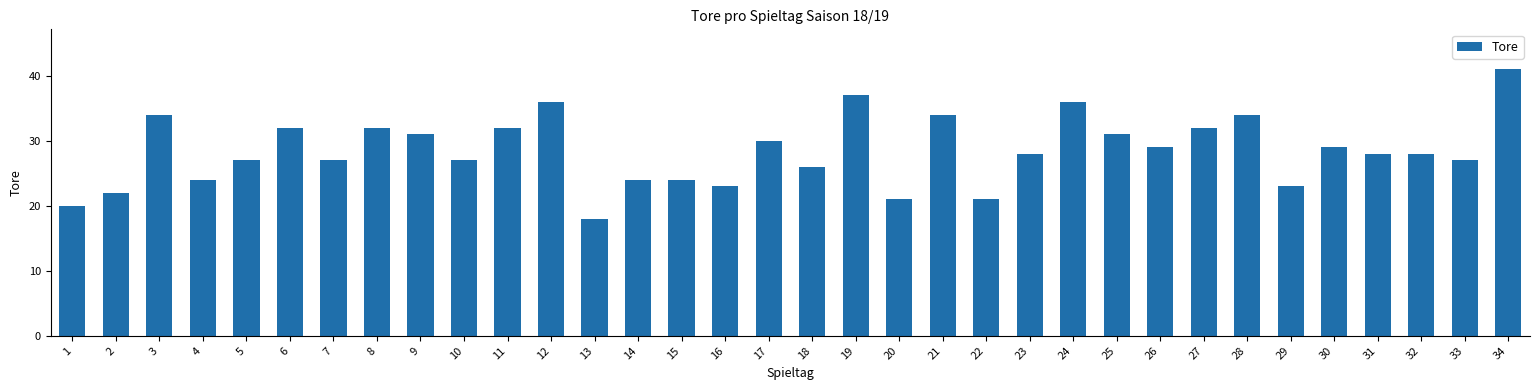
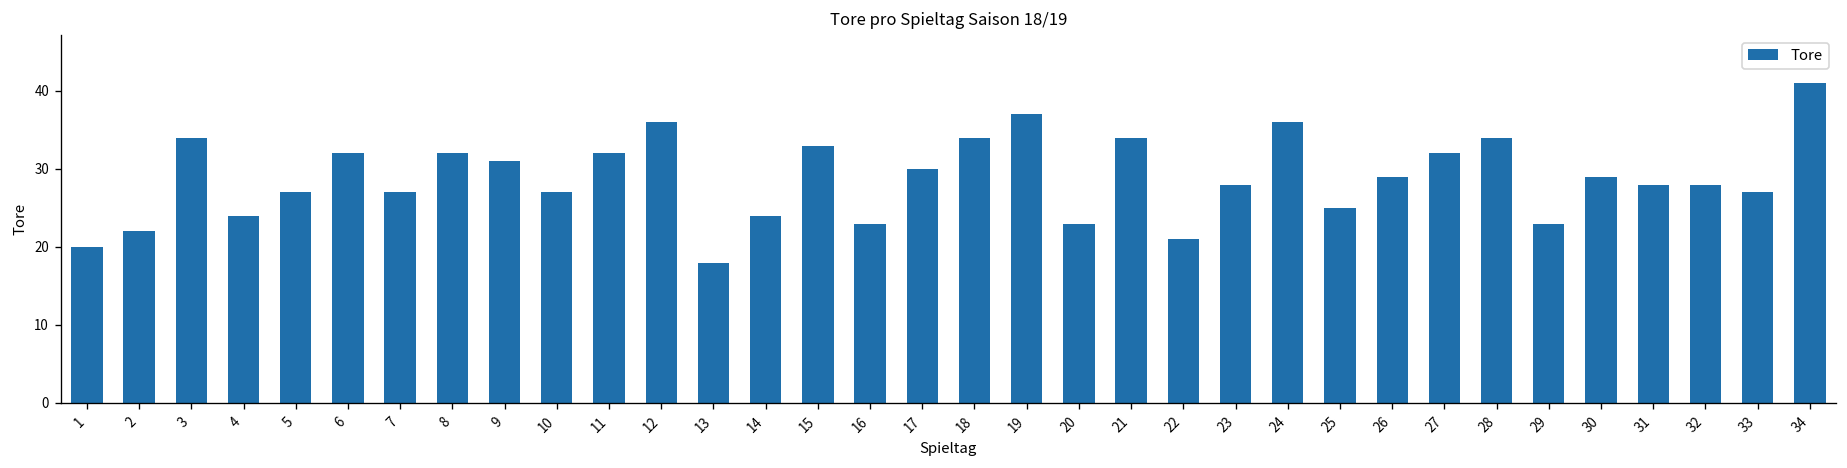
  {
    "1": 20,
    "2": 22,
    "3": 34,
    "4": 24,
    "5": 27,
    "6": 32,
    "7": 27,
    "8": 32,
    "9": 31,
    "10": 27,
    "11": 32,
    "12": 36,
    "13": 18,
    "14": 24,
-   "15": 24,
+   "15": 33,
    "16": 23,
    "17": 30,
-   "18": 26,
+   "18": 34,
    "19": 37,
-   "20": 21,
+   "20": 23,
    "21": 34,
    "22": 21,
    "23": 28,
    "24": 36,
-   "25": 31,
+   "25": 25,
    "26": 29,
    "27": 32,
    "28": 34,
    "29": 23,
    "30": 29,
    "31": 28,
    "32": 28,
    "33": 27,
    "34": 41
  }
